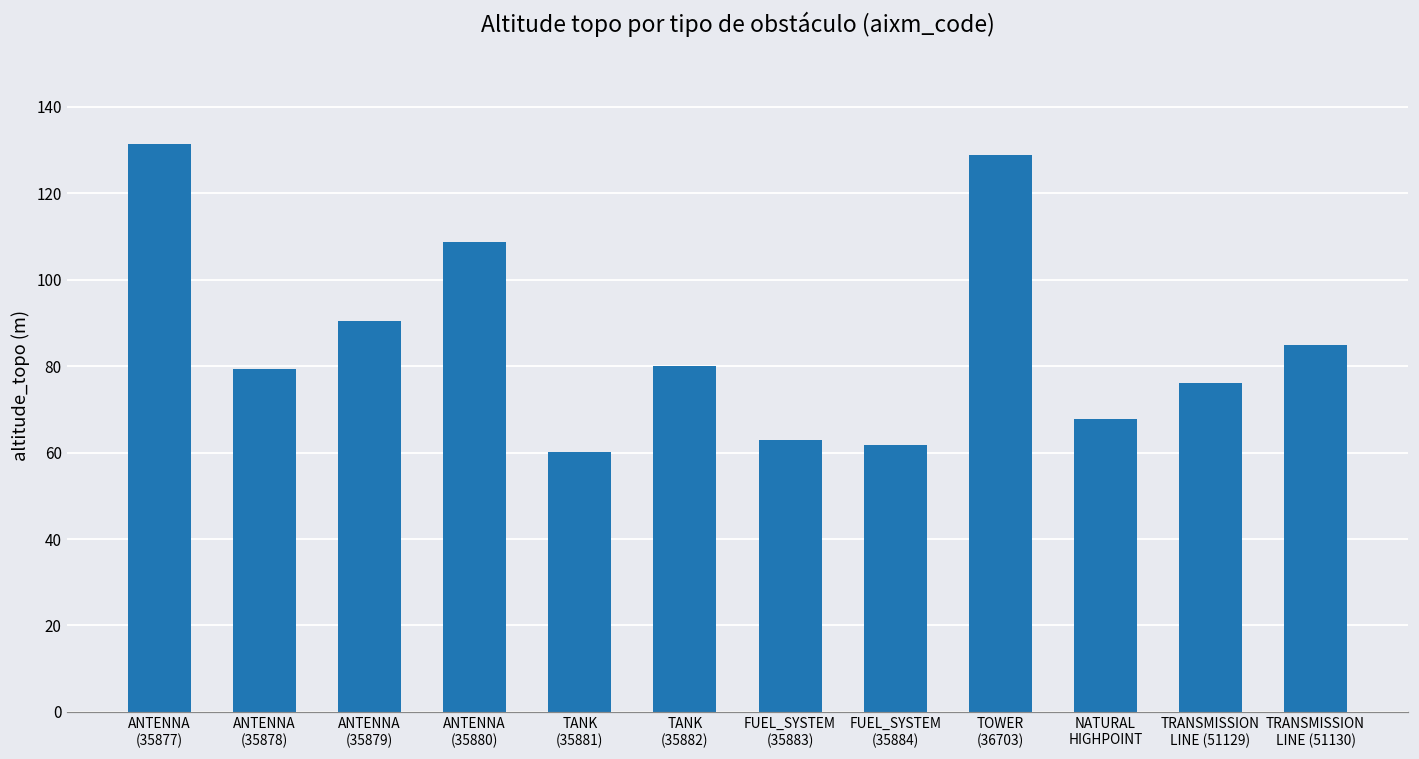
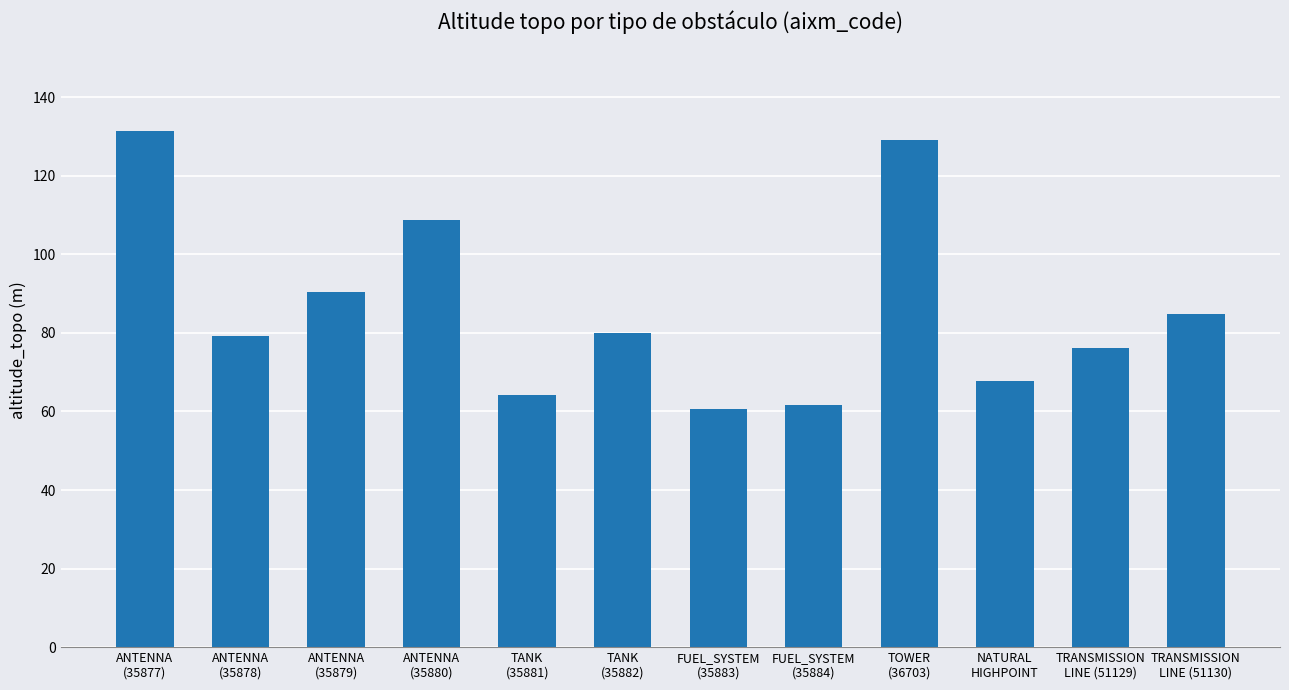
  {
    "ANTENNA (35877)": 131,
    "ANTENNA (35878)": 79,
    "ANTENNA (35879)": 90,
    "ANTENNA (35880)": 109,
-   "TANK (35881)": 60,
+   "TANK (35881)": 64,
    "TANK (35882)": 80,
-   "FUEL_SYSTEM (35883)": 63,
+   "FUEL_SYSTEM (35883)": 61,
    "FUEL_SYSTEM (35884)": 62,
    "TOWER (36703)": 129,
    "NATURAL HIGHPOINT": 68,
    "TRANSMISSION LINE (51129)": 76,
    "TRANSMISSION LINE (51130)": 85
  }
